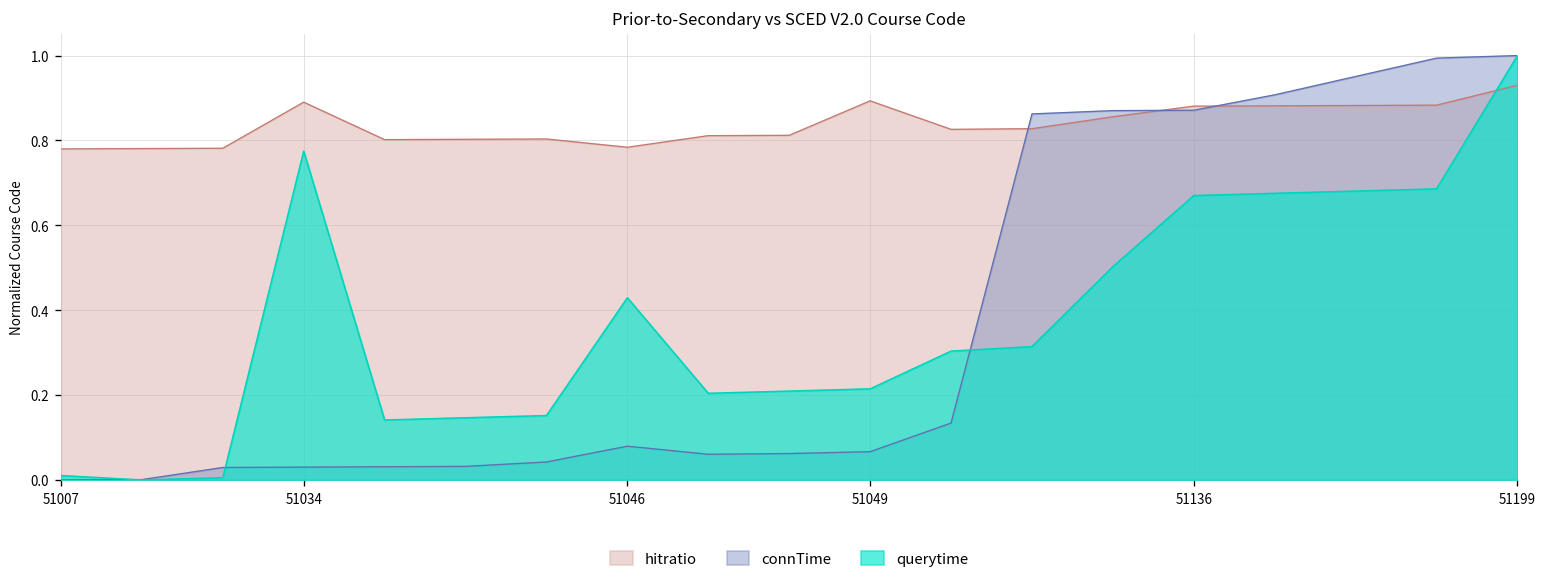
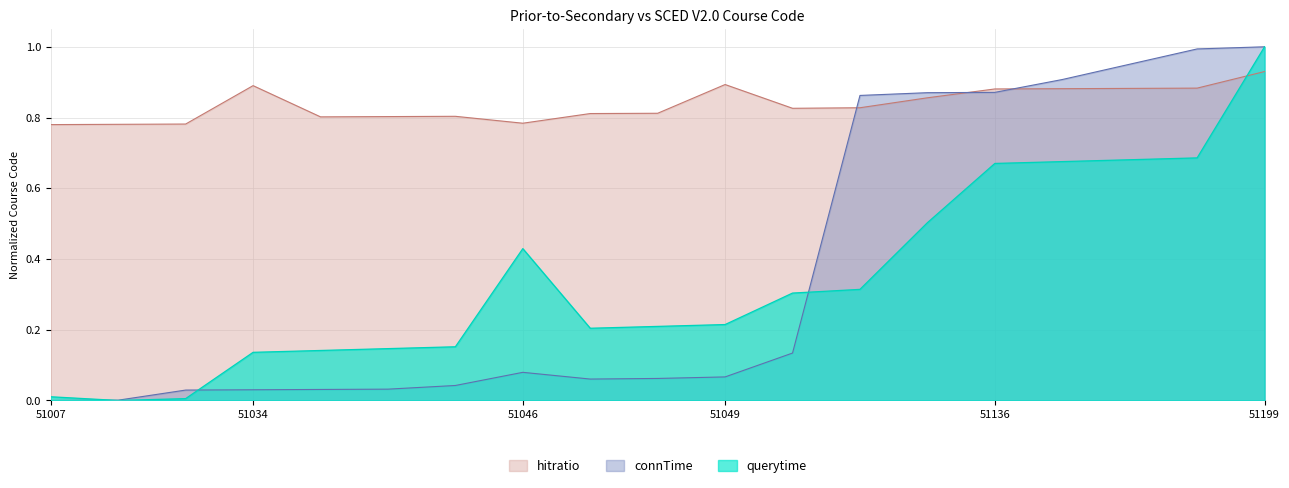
  {
    "hitratio": {
      "51007": 0.78,
      "51034": 0.89,
      "51046": 0.78,
      "51049": 0.89,
      "51136": 0.88,
      "51199": 0.93
    },
    "connTime": {
      "51007": 0.00,
      "51034": 0.03,
      "51046": 0.08,
      "51049": 0.07,
      "51136": 0.87
    },
    "querytime": {
      "51007": 0.01,
-     "51034": 0.77,
+     "51034": 0.14,
      "51046": 0.43,
      "51049": 0.21,
      "51136": 0.67
    }
  }
